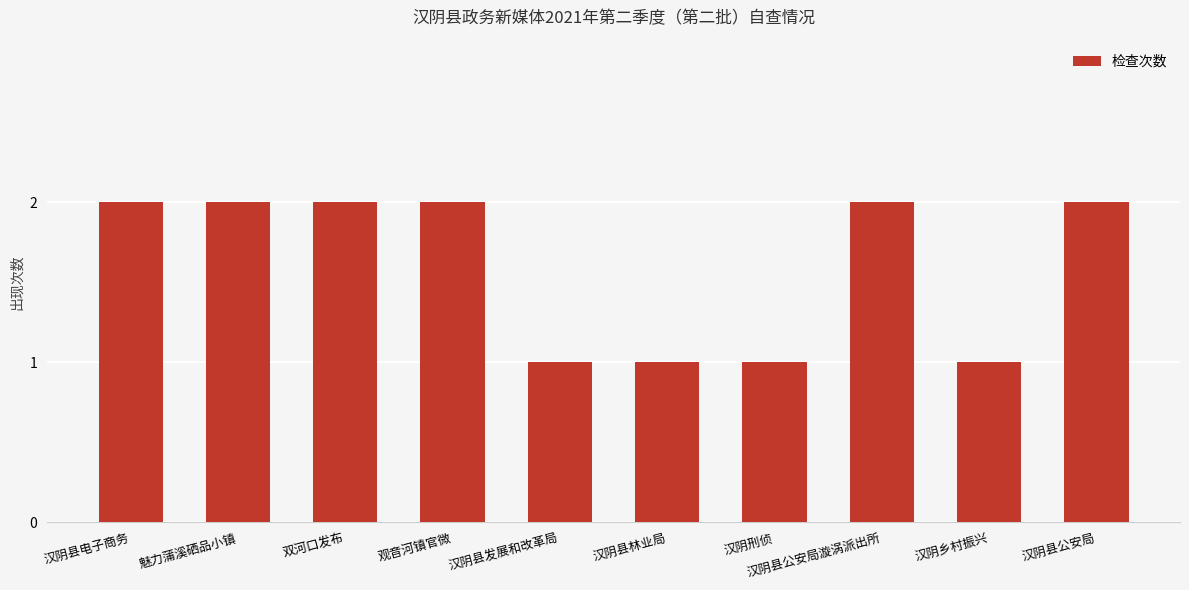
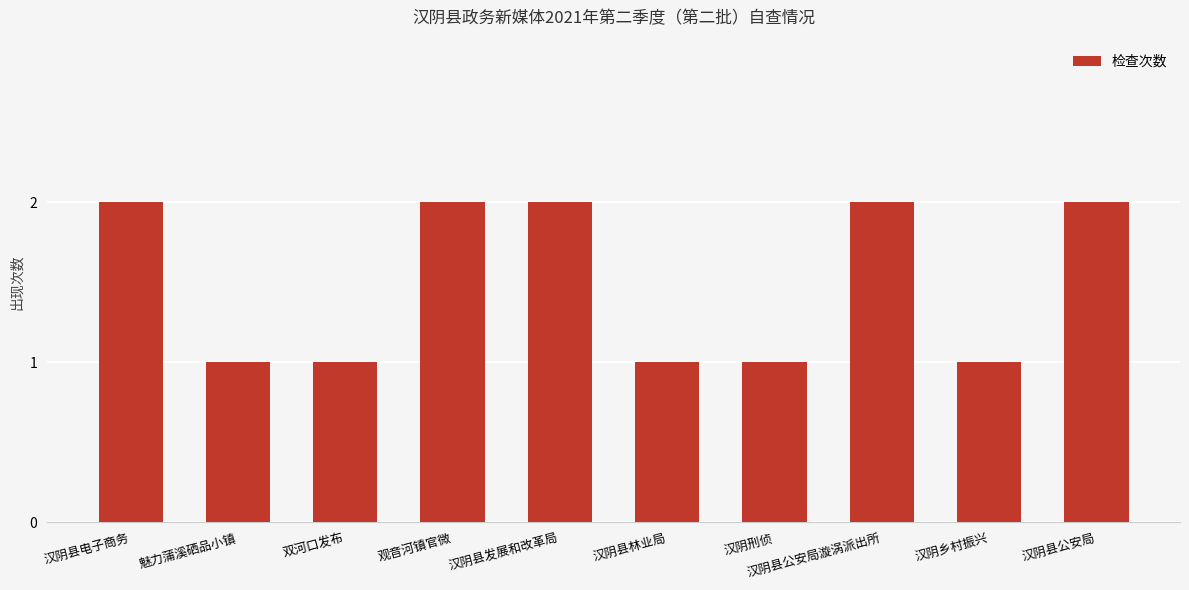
  {
    "汉阴县电子商务": 2,
-   "魅力蒲溪硒品小镇": 2,
-   "双河口发布": 2,
+   "魅力蒲溪硒品小镇": 1,
+   "双河口发布": 1,
    "观音河镇官微": 2,
-   "汉阴县发展和改革局": 1,
+   "汉阴县发展和改革局": 2,
    "汉阴县林业局": 1,
    "汉阴刑侦": 1,
    "汉阴县公安局漩涡派出所": 2,
    "汉阴乡村振兴": 1,
    "汉阴县公安局": 2
  }
